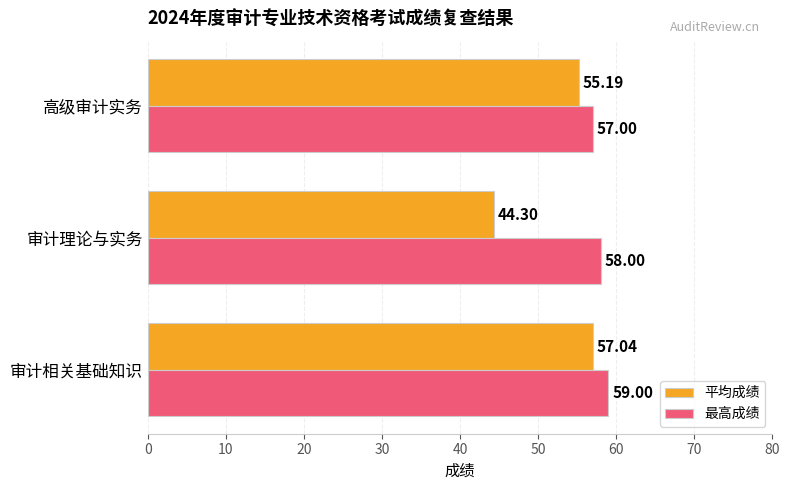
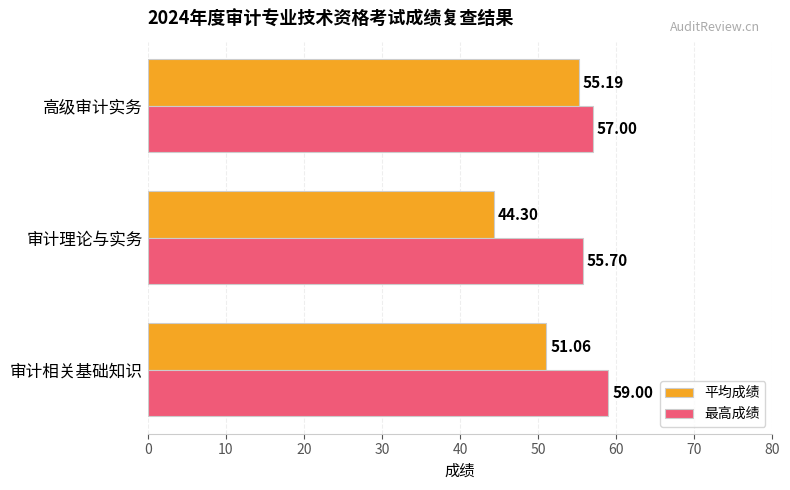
  {
    "平均成绩": {
      "高级审计实务": 55.19,
      "审计理论与实务": 44.30,
-     "审计相关基础知识": 57.04
+     "审计相关基础知识": 51.06
    },
    "最高成绩": {
      "高级审计实务": 57.00,
-     "审计理论与实务": 58.00,
+     "审计理论与实务": 55.70,
      "审计相关基础知识": 59.00
    }
  }
